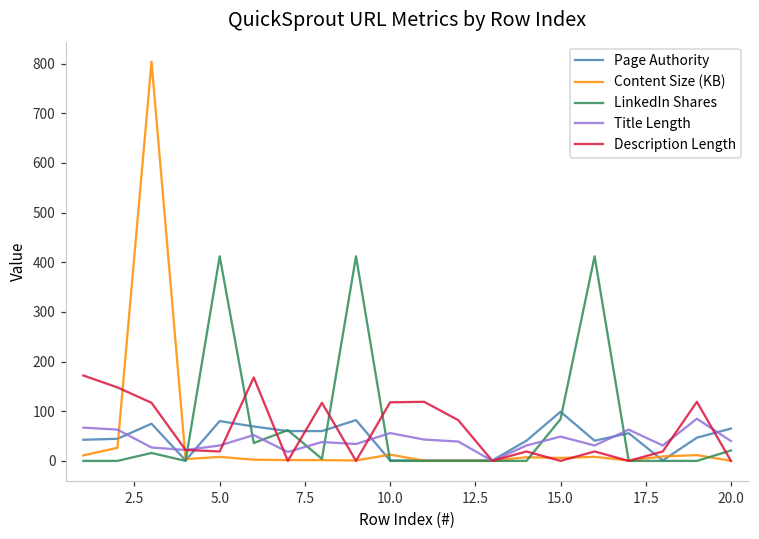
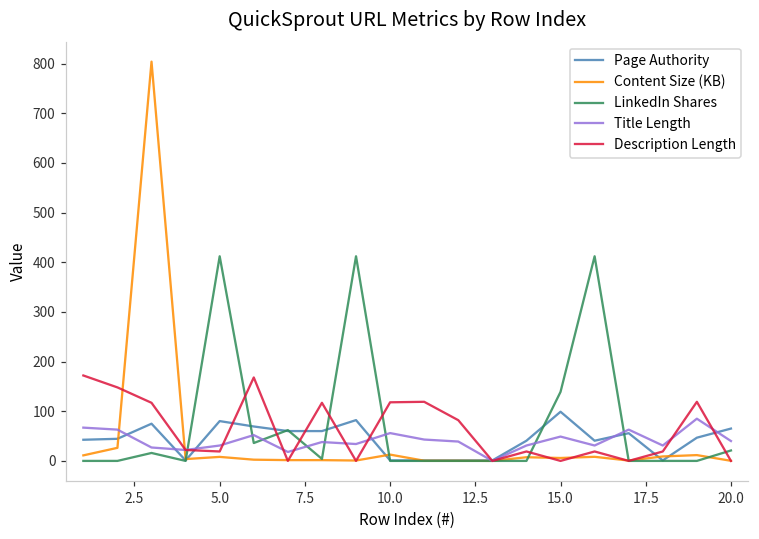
  {
    "Page Authority": {
      "5.0": 80,
      "15.0": 100,
      "20.0": 70
    },
    "Content Size (KB)": {
      "5.0": 10,
      "10.0": 10,
      "15.0": 10
    },
    "LinkedIn Shares": {
      "5.0": 410,
-     "15.0": 80,
+     "15.0": 140,
      "20.0": 20
    },
    "Title Length": {
      "5.0": 30,
      "10.0": 60,
      "15.0": 50,
      "20.0": 40
    },
    "Description Length": {
      "5.0": 20,
      "10.0": 120,
      "15.0": 0
    }
  }
